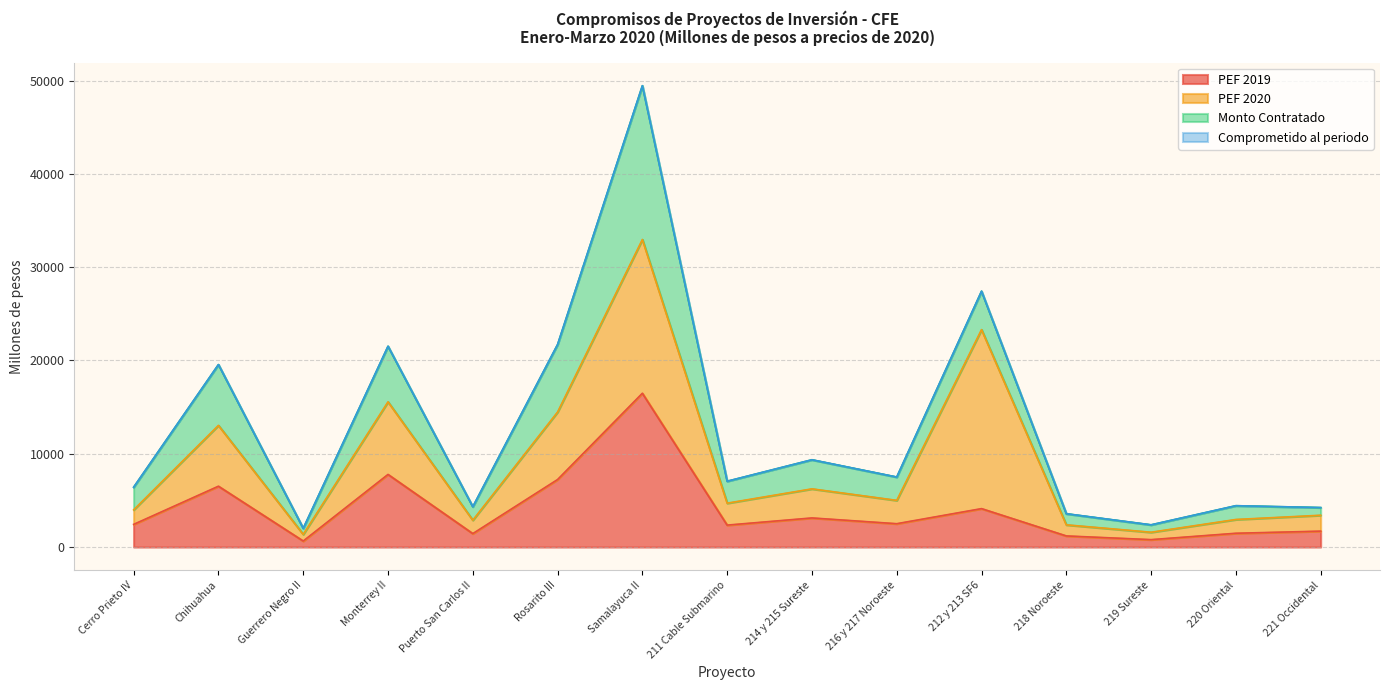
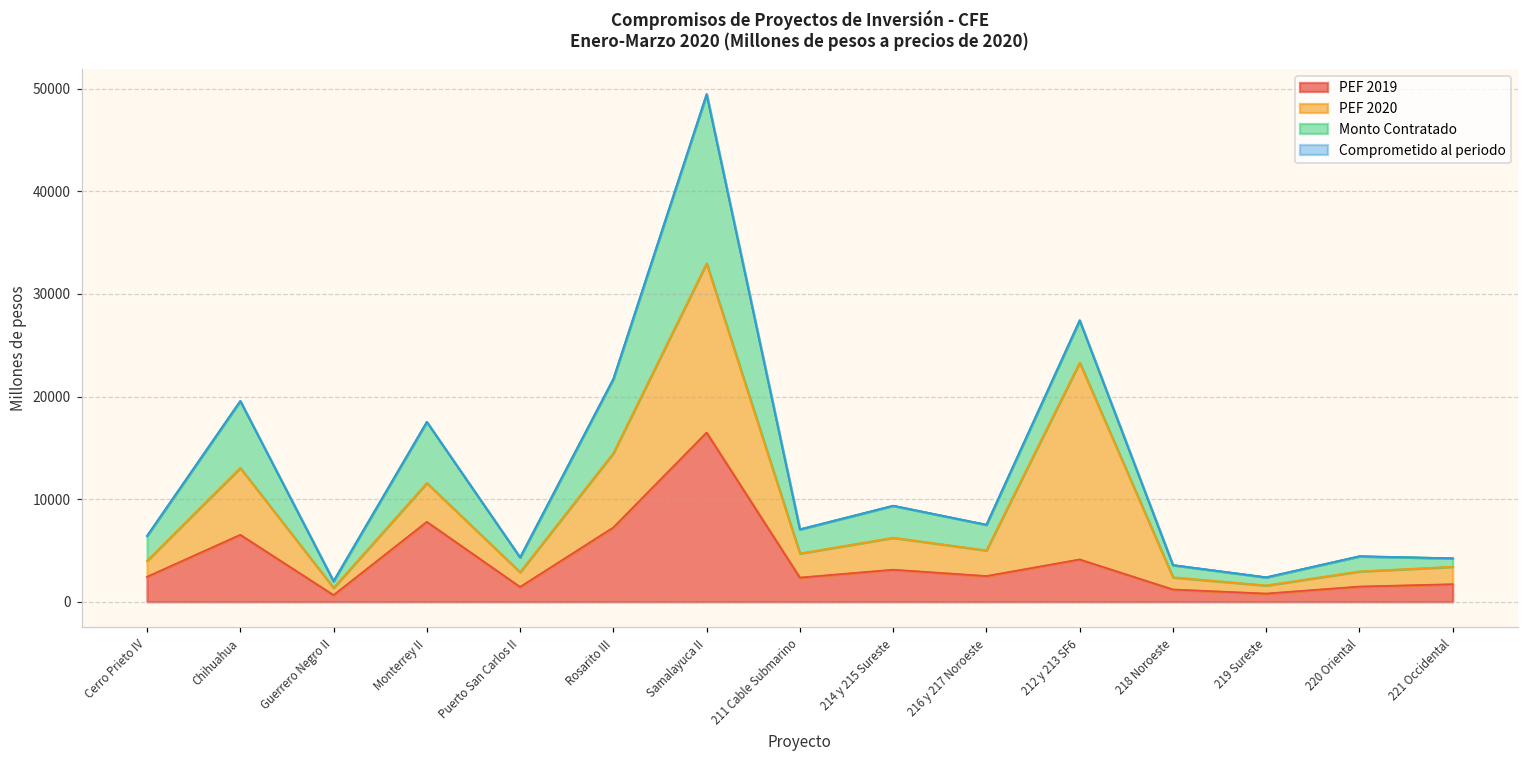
  {
    "PEF 2019": {
      "Cerro Prieto IV": 2000,
      "Chihuahua": 7000,
      "Guerrero Negro II": 1000,
      "Monterrey II": 8000,
      "Puerto San Carlos II": 1000,
      "Rosarito III": 7000,
      "Samalayuca II": 16000,
      "211 Cable Submarino": 2000,
      "214 y 215 Sureste": 3000,
      "216 y 217 Noroeste": 3000,
      "212 y 213 SF6": 4000,
      "218 Noroeste": 1000,
      "219 Sureste": 1000,
      "220 Oriental": 1000,
      "221 Occidental": 2000
    },
    "PEF 2020": {
      "Cerro Prieto IV": 2000,
      "Chihuahua": 7000,
      "Guerrero Negro II": 1000,
-     "Monterrey II": 8000,
+     "Monterrey II": 4000,
      "Puerto San Carlos II": 1000,
      "Rosarito III": 7000,
      "Samalayuca II": 16000,
      "211 Cable Submarino": 2000,
      "214 y 215 Sureste": 3000,
      "216 y 217 Noroeste": 3000,
      "212 y 213 SF6": 19000,
      "218 Noroeste": 1000,
      "219 Sureste": 1000,
      "220 Oriental": 1000,
      "221 Occidental": 2000
    }
  }
